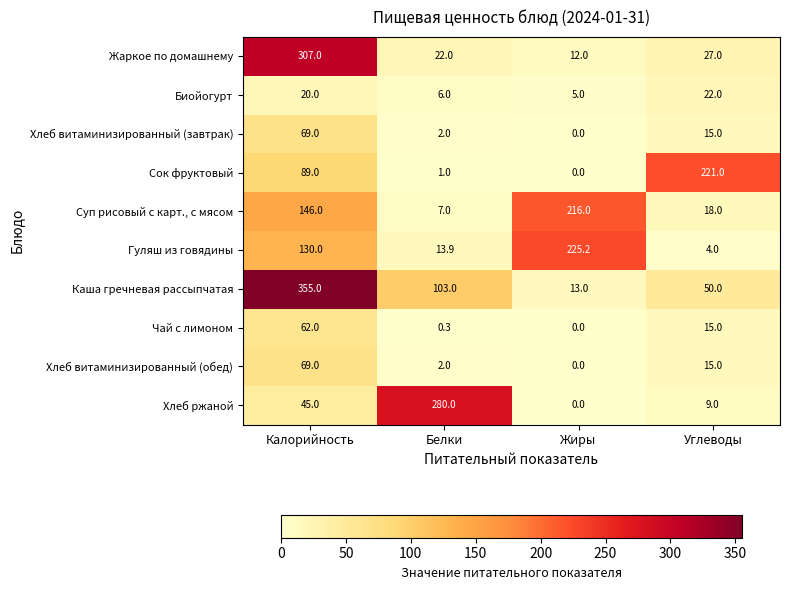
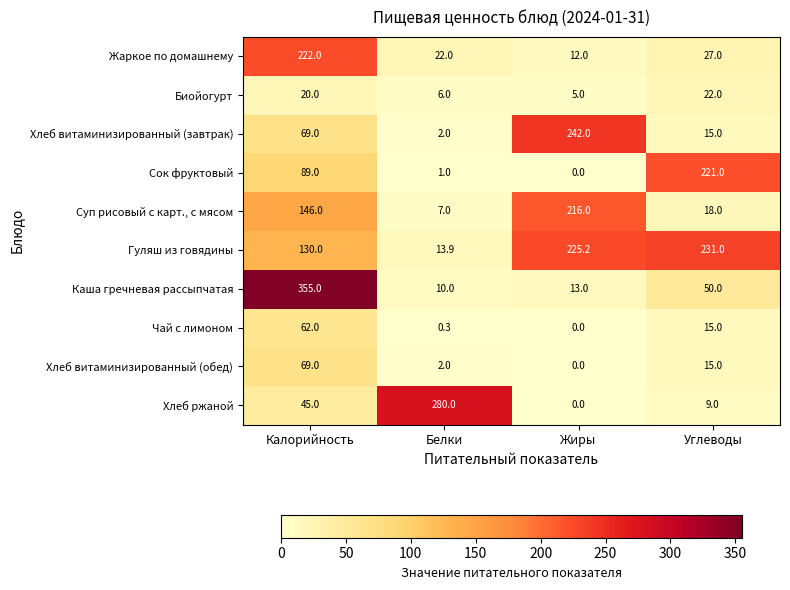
  {
    "Жаркое по домашнему": {
-     "Калорийность": 307.0,
+     "Калорийность": 222.0,
      "Белки": 22.0,
      "Жиры": 12.0,
      "Углеводы": 27.0
    },
    "Биойогурт": {
      "Калорийность": 20.0,
      "Белки": 6.0,
      "Жиры": 5.0,
      "Углеводы": 22.0
    },
    "Хлеб витаминизированный (завтрак)": {
      "Калорийность": 69.0,
      "Белки": 2.0,
-     "Жиры": 0.0,
+     "Жиры": 242.0,
      "Углеводы": 15.0
    },
    "Сок фруктовый": {
      "Калорийность": 89.0,
      "Белки": 1.0,
      "Жиры": 0.0,
      "Углеводы": 221.0
    },
    "Суп рисовый с карт., с мясом": {
      "Калорийность": 146.0,
      "Белки": 7.0,
      "Жиры": 216.0,
      "Углеводы": 18.0
    },
    "Гуляш из говядины": {
      "Калорийность": 130.0,
      "Белки": 13.9,
      "Жиры": 225.2,
-     "Углеводы": 4.0
+     "Углеводы": 231.0
    },
    "Каша гречневая рассыпчатая": {
      "Калорийность": 355.0,
-     "Белки": 103.0,
+     "Белки": 10.0,
      "Жиры": 13.0,
      "Углеводы": 50.0
    },
    "Чай с лимоном": {
      "Калорийность": 62.0,
      "Белки": 0.3,
      "Жиры": 0.0,
      "Углеводы": 15.0
    },
    "Хлеб витаминизированный (обед)": {
      "Калорийность": 69.0,
      "Белки": 2.0,
      "Жиры": 0.0,
      "Углеводы": 15.0
    },
    "Хлеб ржаной": {
      "Калорийность": 45.0,
      "Белки": 280.0,
      "Жиры": 0.0,
      "Углеводы": 9.0
    }
  }
